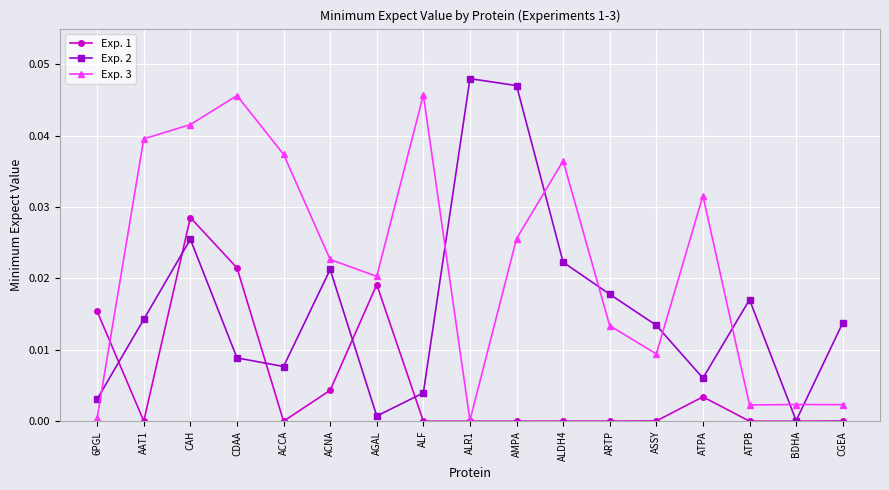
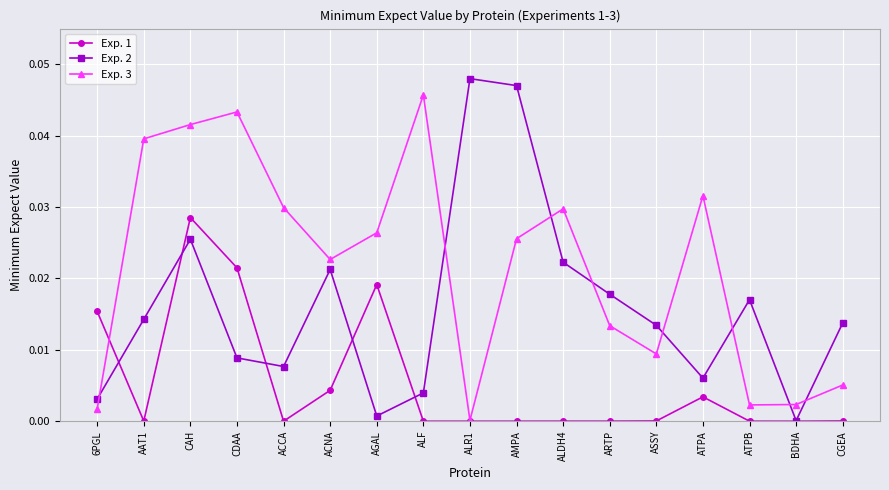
  {
    "Exp. 3": {
-     "6PGL": 0.001,
+     "6PGL": 0.002,
      "AAT1": 0.040,
      "CAH": 0.042,
-     "CDAA": 0.046,
-     "ACCA": 0.037,
+     "CDAA": 0.043,
+     "ACCA": 0.030,
      "ACNA": 0.023,
-     "AGAL": 0.020,
+     "AGAL": 0.026,
      "ALF": 0.046,
      "AMPA": 0.026,
-     "ALDH4": 0.036,
+     "ALDH4": 0.030,
      "ARTP": 0.013,
      "ASSY": 0.009,
      "ATPA": 0.032,
      "ATPB": 0.002,
      "BDHA": 0.002,
-     "CGEA": 0.002
+     "CGEA": 0.005
    }
  }
